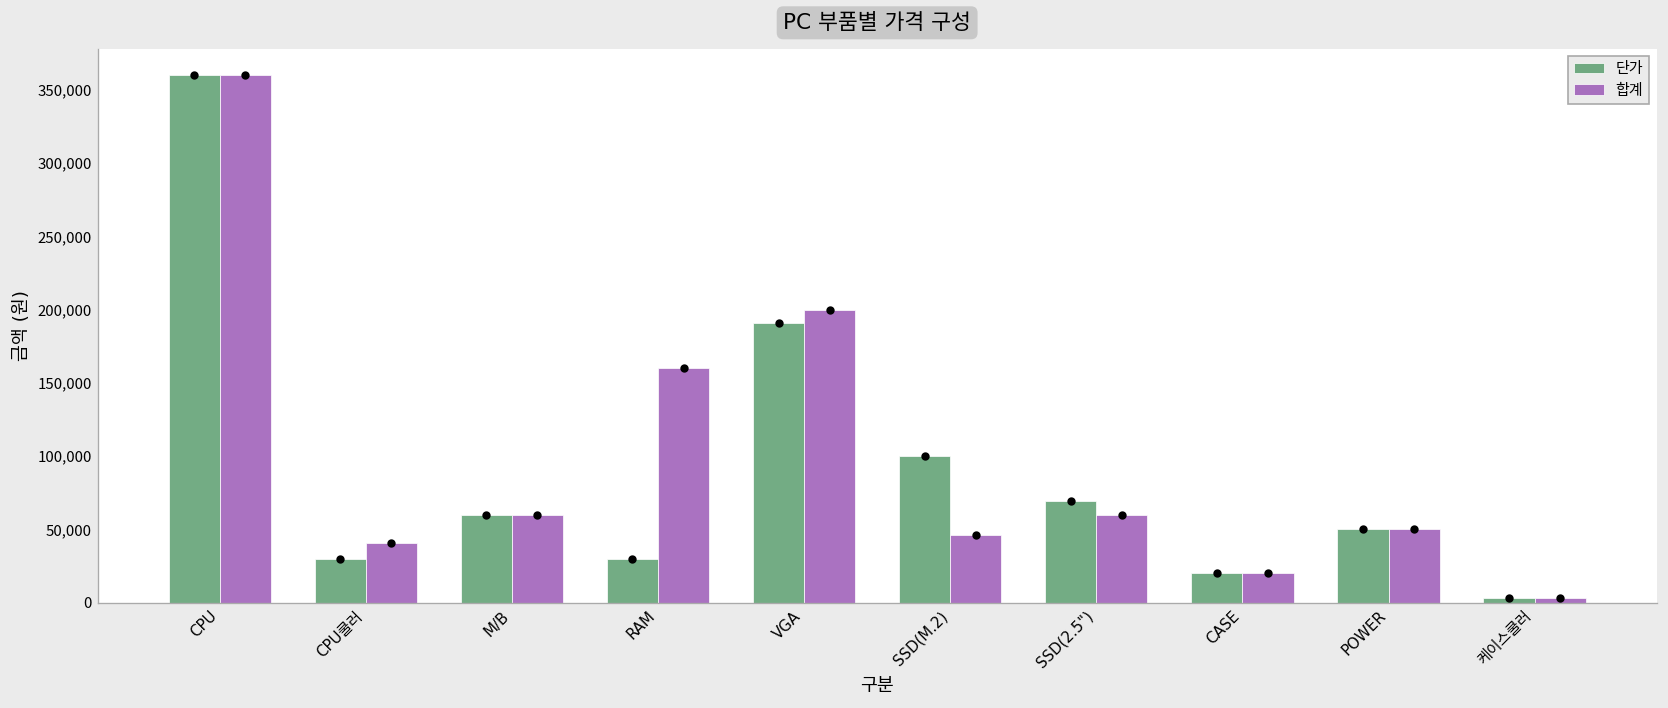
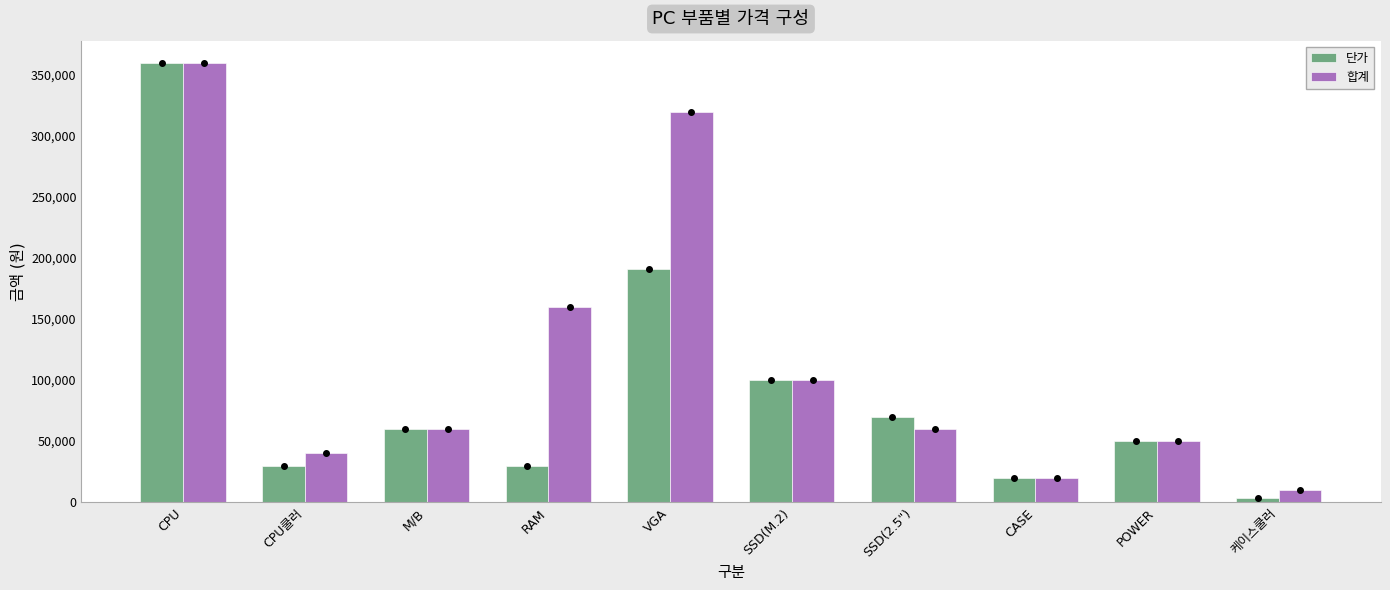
  {
    "단가": {
      "CPU": "360,000",
      "CPU쿨러": "30,000",
      "M/B": "60,000",
      "RAM": "30,000",
      "VGA": "191,000",
      "SSD(M.2)": "100,000",
      "SSD(2.5\")": "70,000",
      "CASE": "20,000",
      "POWER": "50,000",
      "케이스쿨러": "3,000"
    },
    "합계": {
      "CPU": "360,000",
      "CPU쿨러": "40,000",
      "M/B": "60,000",
      "RAM": "160,000",
-     "VGA": "200,000",
-     "SSD(M.2)": "46,000",
+     "VGA": "320,000",
+     "SSD(M.2)": "100,000",
      "SSD(2.5\")": "60,000",
      "CASE": "20,000",
      "POWER": "50,000",
-     "케이스쿨러": "3,000"
+     "케이스쿨러": "10,000"
    }
  }
